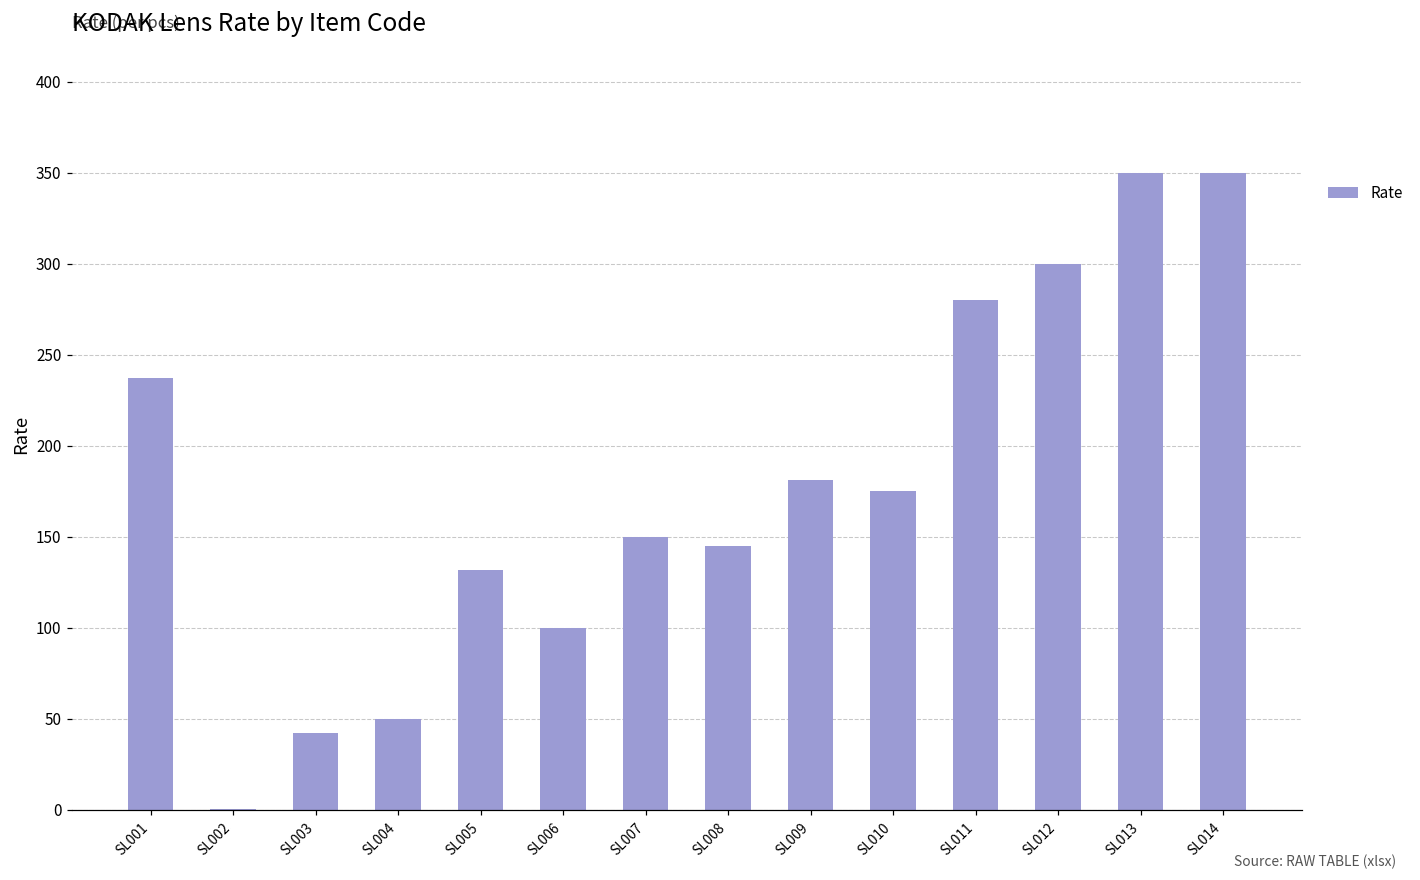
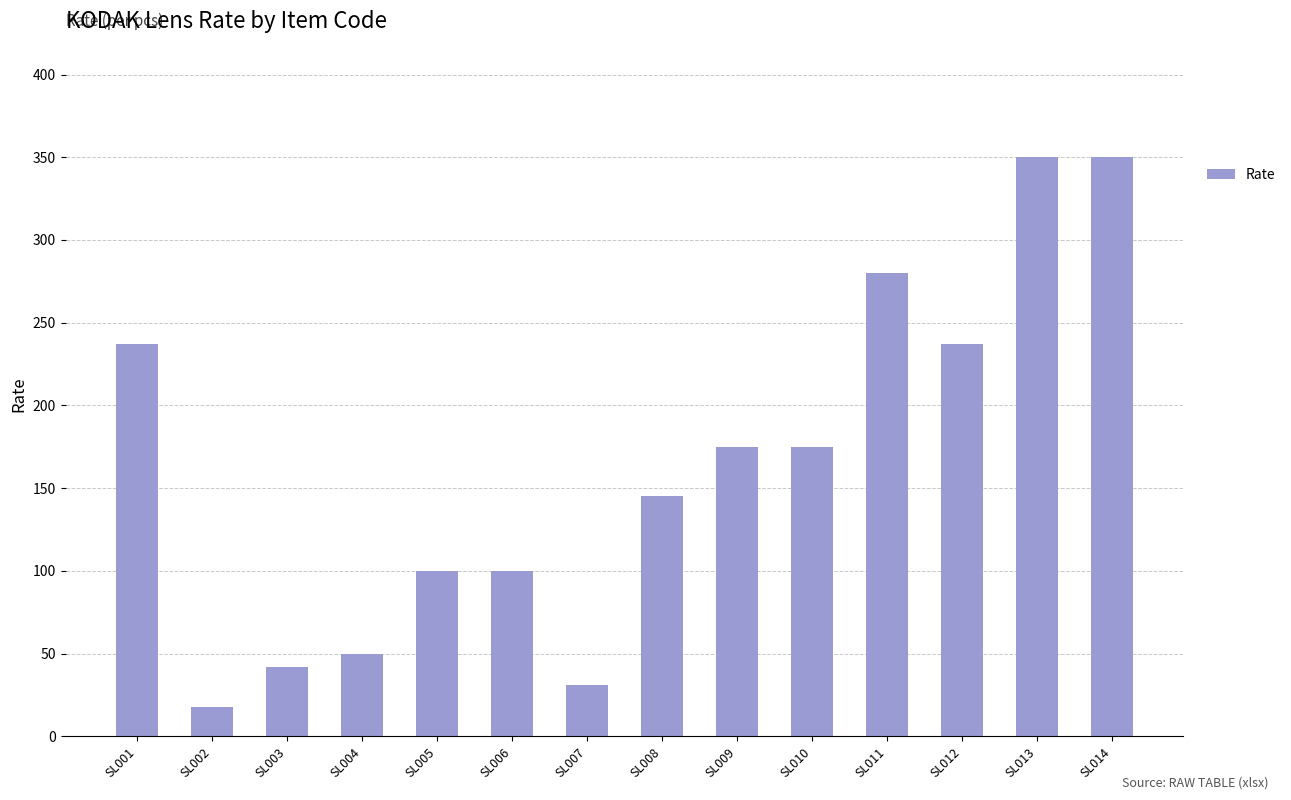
  {
    "SL001": 237,
-   "SL002": 1,
+   "SL002": 18,
    "SL003": 42,
    "SL004": 50,
-   "SL005": 132,
+   "SL005": 100,
    "SL006": 100,
-   "SL007": 150,
+   "SL007": 31,
    "SL008": 145,
-   "SL009": 181,
+   "SL009": 175,
    "SL010": 175,
    "SL011": 280,
-   "SL012": 300,
+   "SL012": 237,
    "SL013": 350,
    "SL014": 350
  }
